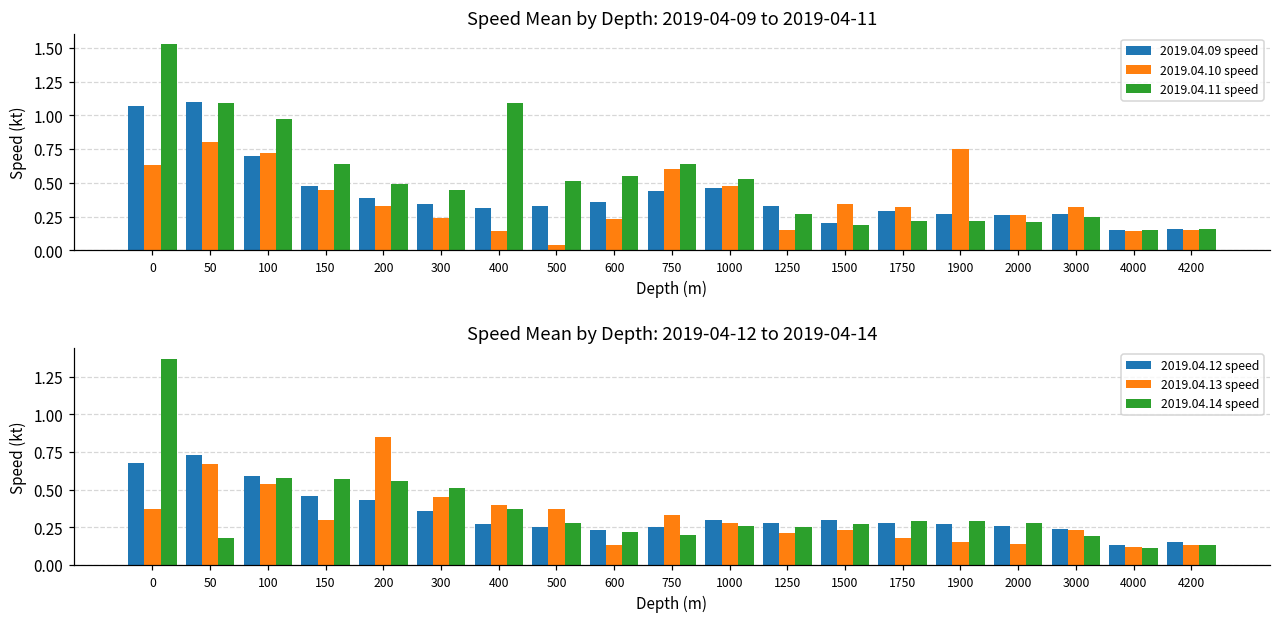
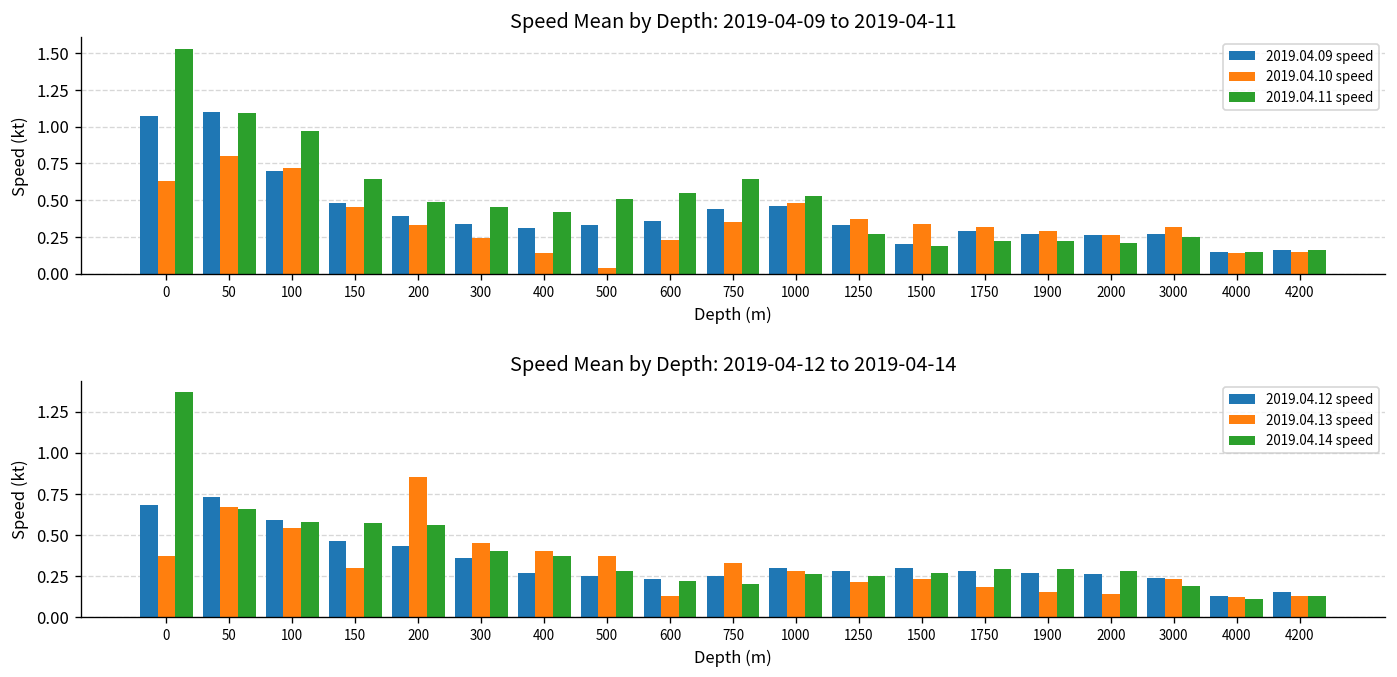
  {
    "Speed Mean by Depth: 2019-04-09 to 2019-04-11": {
      "2019.04.09 speed": {
        "0": 1.07,
        "50": 1.10,
        "100": 0.70,
        "150": 0.48,
        "200": 0.39,
        "300": 0.34,
        "400": 0.31,
        "500": 0.33,
        "600": 0.36,
        "750": 0.44,
        "1000": 0.46,
        "1250": 0.33,
        "1500": 0.20,
        "1750": 0.29,
        "1900": 0.27,
        "2000": 0.26,
        "3000": 0.27,
        "4000": 0.15,
        "4200": 0.16
      },
      "2019.04.10 speed": {
        "0": 0.63,
        "50": 0.80,
        "100": 0.72,
        "150": 0.45,
        "200": 0.33,
        "300": 0.24,
        "400": 0.14,
        "500": 0.04,
        "600": 0.23,
-       "750": 0.60,
+       "750": 0.35,
        "1000": 0.48,
-       "1250": 0.15,
+       "1250": 0.37,
        "1500": 0.34,
        "1750": 0.32,
-       "1900": 0.75,
+       "1900": 0.29,
        "2000": 0.26,
        "3000": 0.32,
        "4000": 0.14,
        "4200": 0.15
      },
      "2019.04.11 speed": {
        "0": 1.53,
        "50": 1.09,
        "100": 0.97,
        "150": 0.64,
        "200": 0.49,
        "300": 0.45,
-       "400": 1.09,
+       "400": 0.42,
        "500": 0.51,
        "600": 0.55,
        "750": 0.64,
        "1000": 0.53,
        "1250": 0.27,
        "1500": 0.19,
        "1750": 0.22,
        "1900": 0.22,
        "2000": 0.21,
        "3000": 0.25,
        "4000": 0.15,
        "4200": 0.16
      }
    },
    "Speed Mean by Depth: 2019-04-12 to 2019-04-14": {
      "2019.04.12 speed": {
        "0": 0.68,
        "50": 0.73,
        "100": 0.59,
        "150": 0.46,
        "200": 0.43,
        "300": 0.36,
        "400": 0.27,
        "500": 0.25,
        "600": 0.23,
        "750": 0.25,
        "1000": 0.30,
        "1250": 0.28,
        "1500": 0.30,
        "1750": 0.28,
        "1900": 0.27,
        "2000": 0.26,
        "3000": 0.24,
        "4000": 0.13,
        "4200": 0.15
      },
      "2019.04.13 speed": {
        "0": 0.37,
        "50": 0.67,
        "100": 0.54,
        "150": 0.30,
        "200": 0.85,
        "300": 0.45,
        "400": 0.40,
        "500": 0.37,
        "600": 0.13,
        "750": 0.33,
        "1000": 0.28,
        "1250": 0.21,
        "1500": 0.23,
        "1750": 0.18,
        "1900": 0.15,
        "2000": 0.14,
        "3000": 0.23,
        "4000": 0.12,
        "4200": 0.13
      },
      "2019.04.14 speed": {
        "0": 1.37,
-       "50": 0.18,
+       "50": 0.66,
        "100": 0.58,
        "150": 0.57,
        "200": 0.56,
-       "300": 0.51,
+       "300": 0.40,
        "400": 0.37,
        "500": 0.28,
        "600": 0.22,
        "750": 0.20,
        "1000": 0.26,
        "1250": 0.25,
        "1500": 0.27,
        "1750": 0.29,
        "1900": 0.29,
        "2000": 0.28,
        "3000": 0.19,
        "4000": 0.11,
        "4200": 0.13
      }
    }
  }
